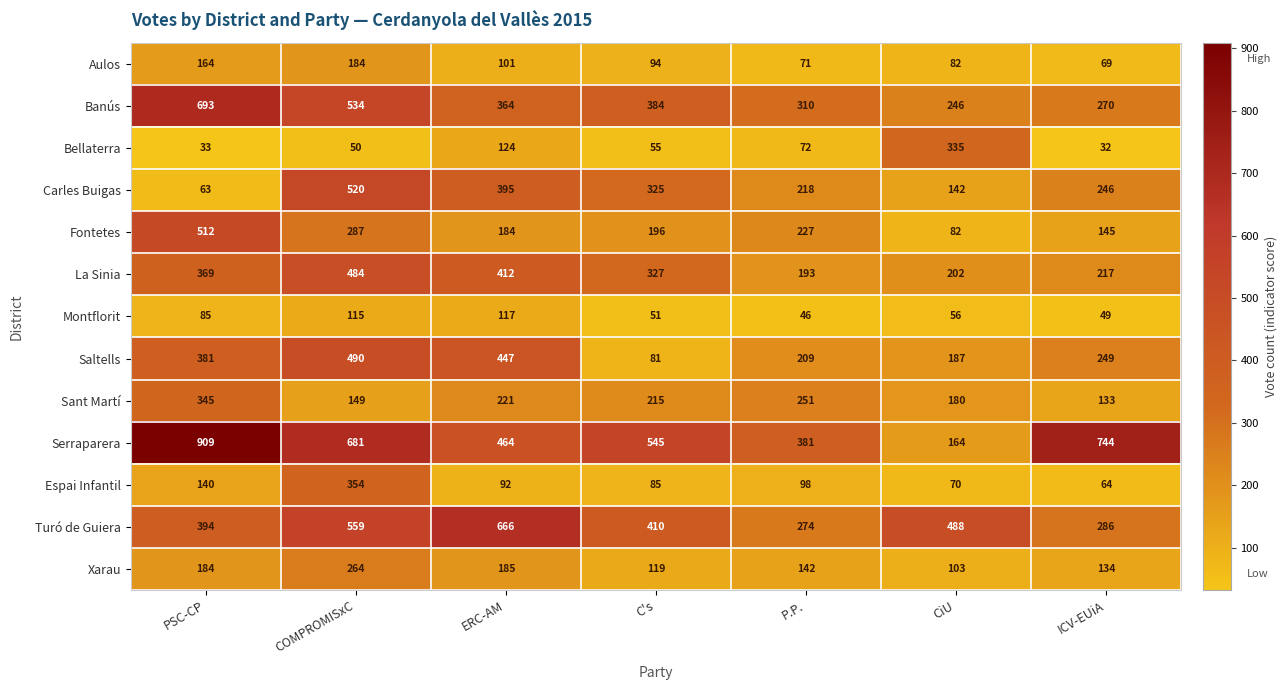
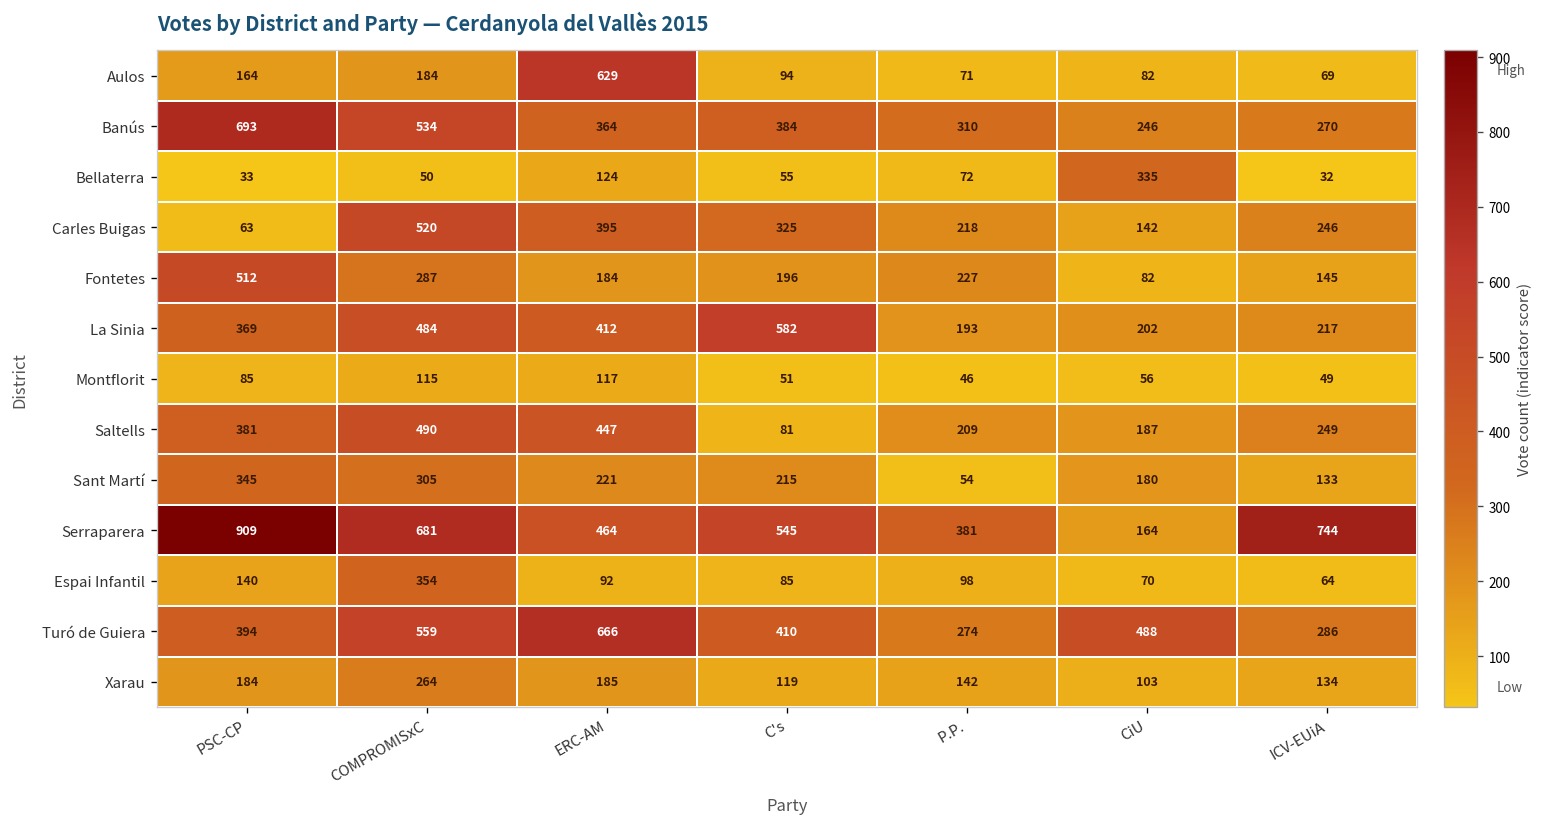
  {
    "Aulos": {
      "PSC-CP": 164,
      "COMPROMISxC": 184,
-     "ERC-AM": 101,
+     "ERC-AM": 629,
      "C's": 94,
      "P.P.": 71,
      "CiU": 82,
      "ICV-EUiA": 69
    },
    "Banús": {
      "PSC-CP": 693,
      "COMPROMISxC": 534,
      "ERC-AM": 364,
      "C's": 384,
      "P.P.": 310,
      "CiU": 246,
      "ICV-EUiA": 270
    },
    "Bellaterra": {
      "PSC-CP": 33,
      "COMPROMISxC": 50,
      "ERC-AM": 124,
      "C's": 55,
      "P.P.": 72,
      "CiU": 335,
      "ICV-EUiA": 32
    },
    "Carles Buigas": {
      "PSC-CP": 63,
      "COMPROMISxC": 520,
      "ERC-AM": 395,
      "C's": 325,
      "P.P.": 218,
      "CiU": 142,
      "ICV-EUiA": 246
    },
    "Fontetes": {
      "PSC-CP": 512,
      "COMPROMISxC": 287,
      "ERC-AM": 184,
      "C's": 196,
      "P.P.": 227,
      "CiU": 82,
      "ICV-EUiA": 145
    },
    "La Sinia": {
      "PSC-CP": 369,
      "COMPROMISxC": 484,
      "ERC-AM": 412,
-     "C's": 327,
+     "C's": 582,
      "P.P.": 193,
      "CiU": 202,
      "ICV-EUiA": 217
    },
    "Montflorit": {
      "PSC-CP": 85,
      "COMPROMISxC": 115,
      "ERC-AM": 117,
      "C's": 51,
      "P.P.": 46,
      "CiU": 56,
      "ICV-EUiA": 49
    },
    "Saltells": {
      "PSC-CP": 381,
      "COMPROMISxC": 490,
      "ERC-AM": 447,
      "C's": 81,
      "P.P.": 209,
      "CiU": 187,
      "ICV-EUiA": 249
    },
    "Sant Martí": {
      "PSC-CP": 345,
-     "COMPROMISxC": 149,
+     "COMPROMISxC": 305,
      "ERC-AM": 221,
      "C's": 215,
-     "P.P.": 251,
+     "P.P.": 54,
      "CiU": 180,
      "ICV-EUiA": 133
    },
    "Serraparera": {
      "PSC-CP": 909,
      "COMPROMISxC": 681,
      "ERC-AM": 464,
      "C's": 545,
      "P.P.": 381,
      "CiU": 164,
      "ICV-EUiA": 744
    },
    "Espai Infantil": {
      "PSC-CP": 140,
      "COMPROMISxC": 354,
      "ERC-AM": 92,
      "C's": 85,
      "P.P.": 98,
      "CiU": 70,
      "ICV-EUiA": 64
    },
    "Turó de Guiera": {
      "PSC-CP": 394,
      "COMPROMISxC": 559,
      "ERC-AM": 666,
      "C's": 410,
      "P.P.": 274,
      "CiU": 488,
      "ICV-EUiA": 286
    },
    "Xarau": {
      "PSC-CP": 184,
      "COMPROMISxC": 264,
      "ERC-AM": 185,
      "C's": 119,
      "P.P.": 142,
      "CiU": 103,
      "ICV-EUiA": 134
    }
  }
